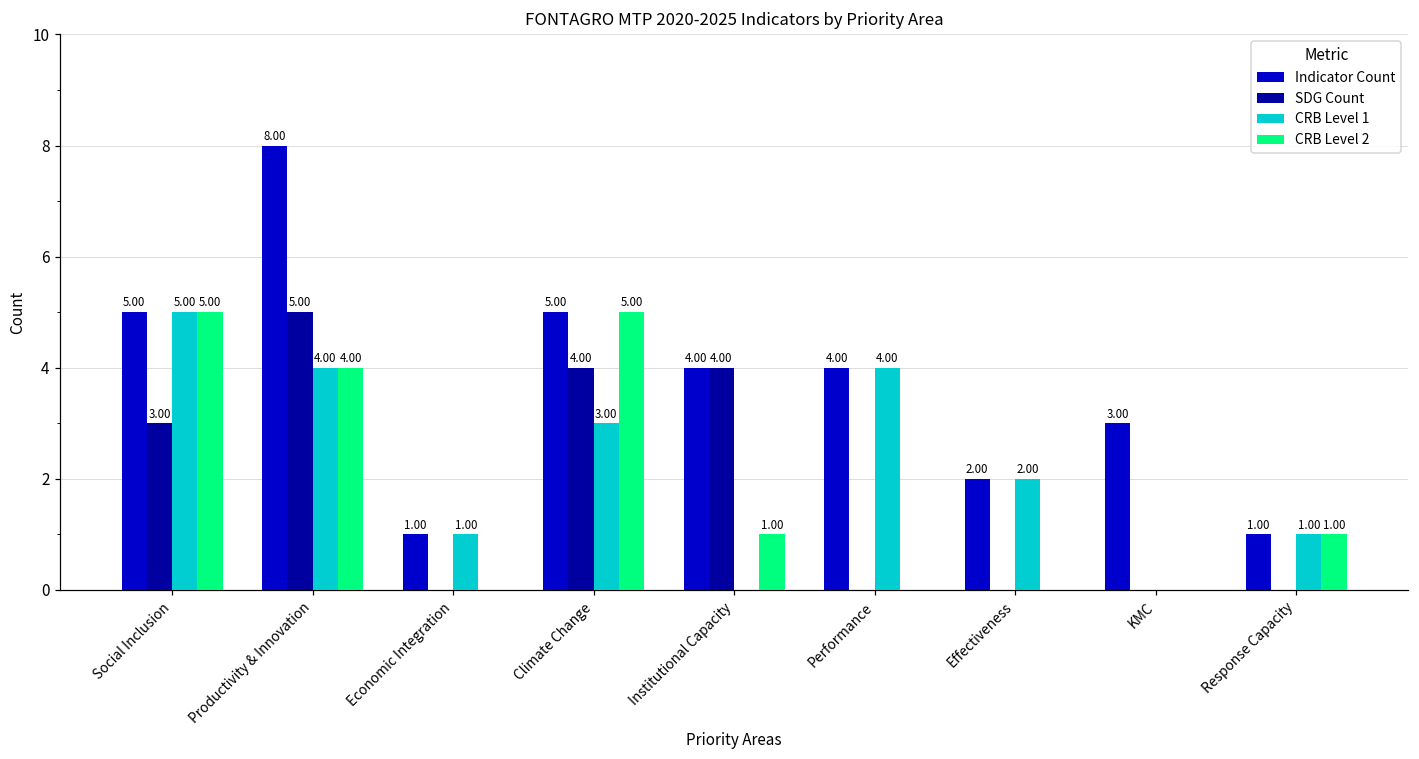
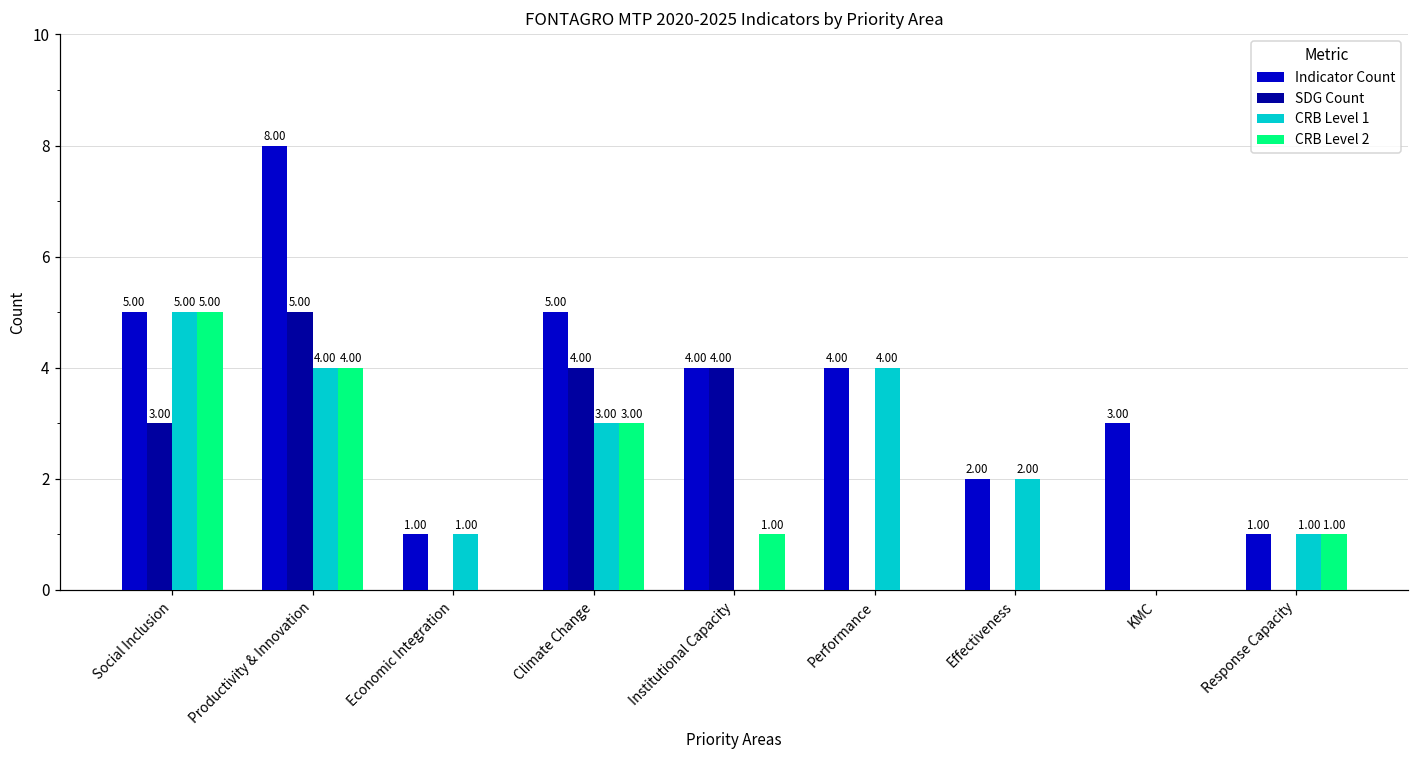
  {
    "CRB Level 1": {
      "Social Inclusion": 5.00,
      "Productivity & Innovation": 4.00,
      "Economic Integration": 1.00,
      "Climate Change": 3.00,
      "Performance": 4.00,
      "Effectiveness": 2.00,
      "Response Capacity": 1.00
    },
    "CRB Level 2": {
      "Social Inclusion": 5.00,
      "Productivity & Innovation": 4.00,
-     "Climate Change": 5.00,
+     "Climate Change": 3.00,
      "Institutional Capacity": 1.00,
      "Response Capacity": 1.00
    }
  }
